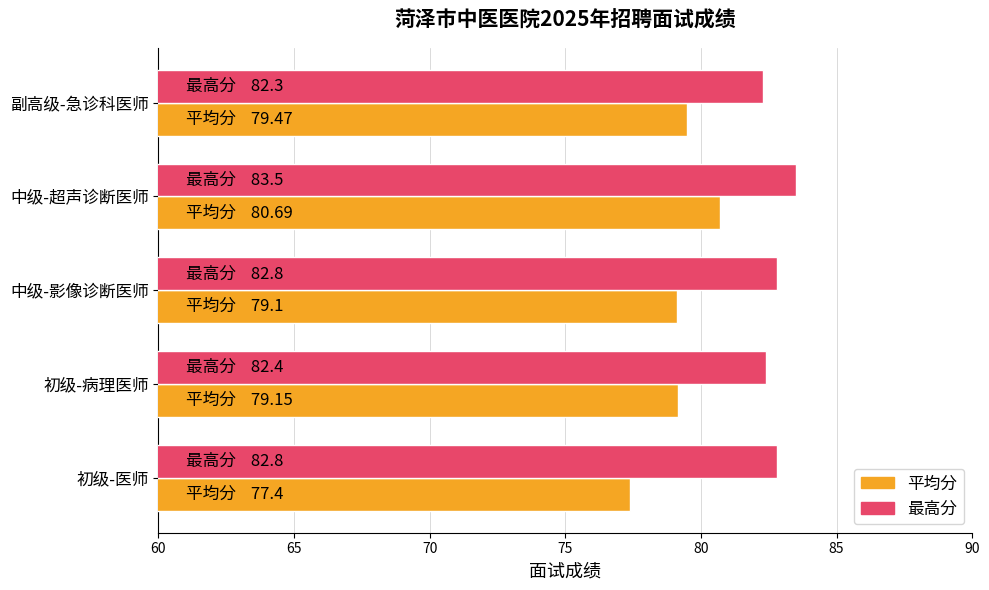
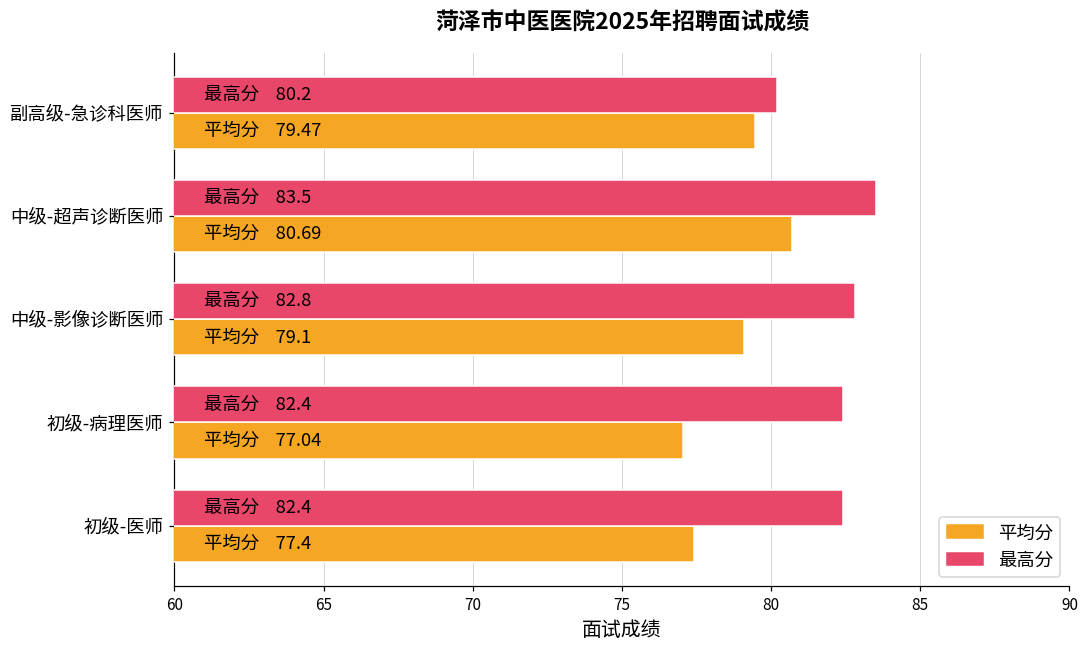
  {
    "平均分": {
      "副高级-急诊科医师": 79.47,
      "中级-超声诊断医师": 80.69,
      "中级-影像诊断医师": 79.1,
-     "初级-病理医师": 79.15,
+     "初级-病理医师": 77.04,
      "初级-医师": 77.4
    },
    "最高分": {
-     "副高级-急诊科医师": 82.3,
+     "副高级-急诊科医师": 80.2,
      "中级-超声诊断医师": 83.5,
      "中级-影像诊断医师": 82.8,
      "初级-病理医师": 82.4,
-     "初级-医师": 82.8
+     "初级-医师": 82.4
    }
  }
